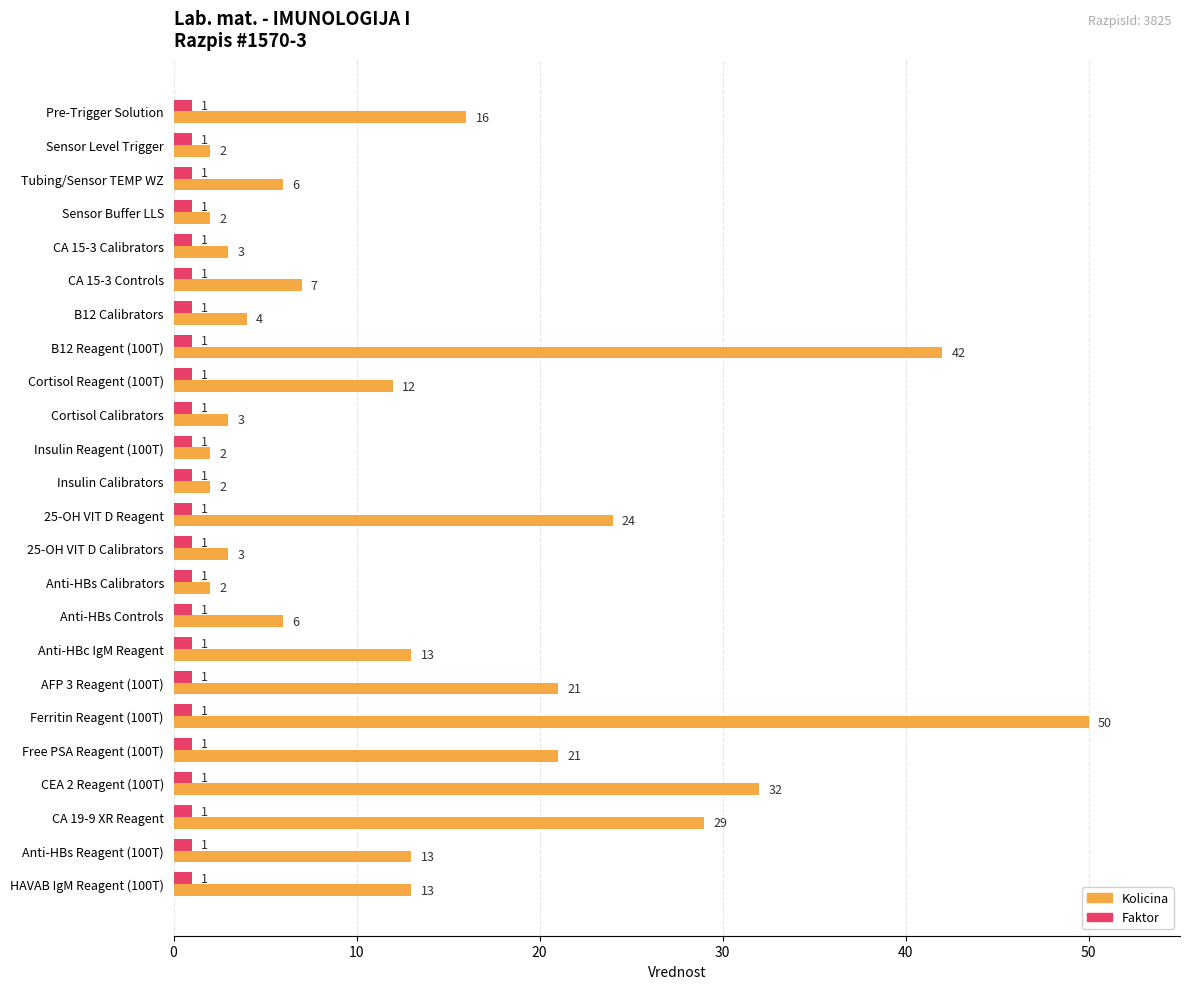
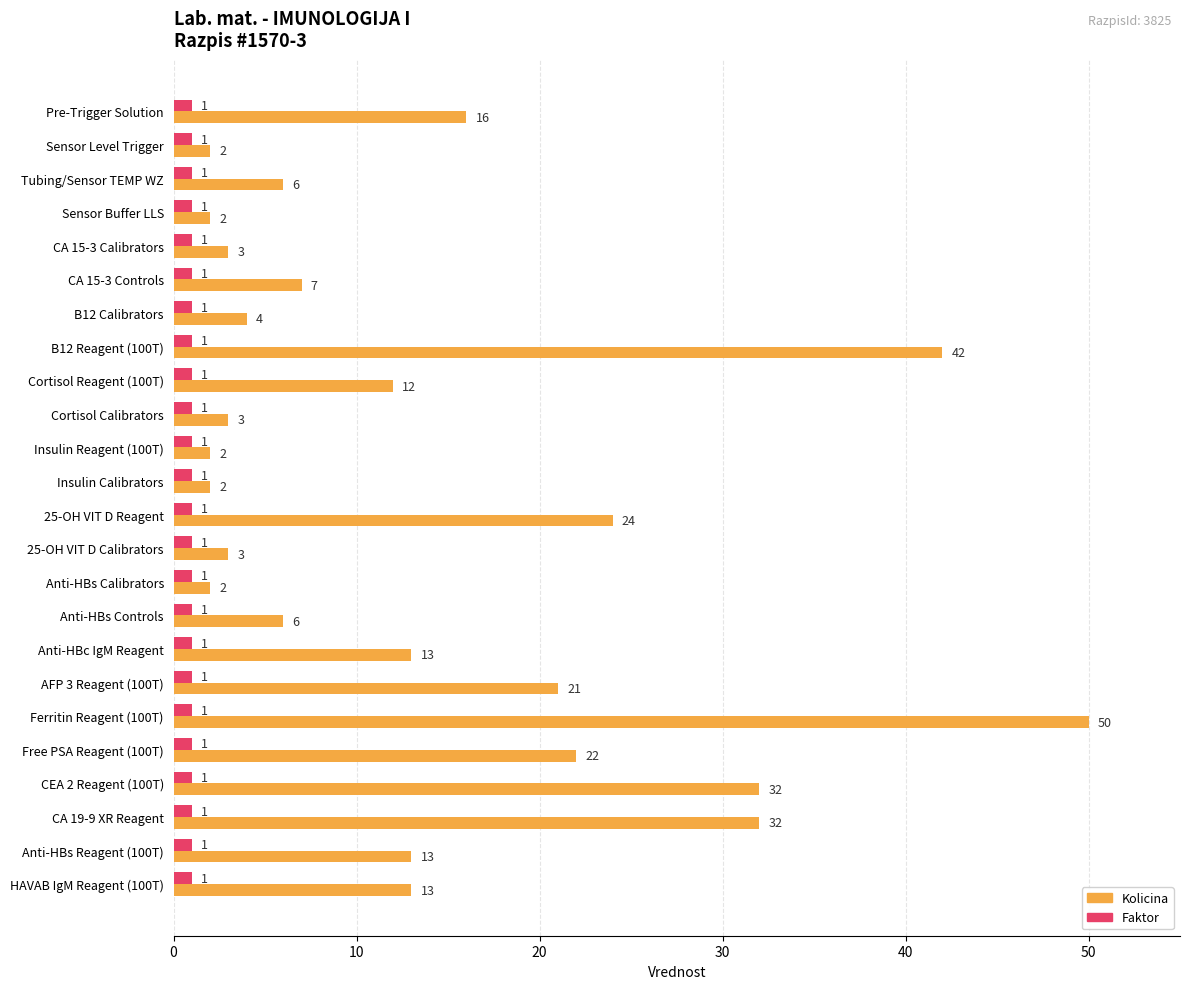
  {
    "Kolicina": {
      "Pre-Trigger Solution": 16,
      "Sensor Level Trigger": 2,
      "Tubing/Sensor TEMP WZ": 6,
      "Sensor Buffer LLS": 2,
      "CA 15-3 Calibrators": 3,
      "CA 15-3 Controls": 7,
      "B12 Calibrators": 4,
      "B12 Reagent (100T)": 42,
      "Cortisol Reagent (100T)": 12,
      "Cortisol Calibrators": 3,
      "Insulin Reagent (100T)": 2,
      "Insulin Calibrators": 2,
      "25-OH VIT D Reagent": 24,
      "25-OH VIT D Calibrators": 3,
      "Anti-HBs Calibrators": 2,
      "Anti-HBs Controls": 6,
      "Anti-HBc IgM Reagent": 13,
      "AFP 3 Reagent (100T)": 21,
      "Ferritin Reagent (100T)": 50,
-     "Free PSA Reagent (100T)": 21,
+     "Free PSA Reagent (100T)": 22,
      "CEA 2 Reagent (100T)": 32,
-     "CA 19-9 XR Reagent": 29,
+     "CA 19-9 XR Reagent": 32,
      "Anti-HBs Reagent (100T)": 13,
      "HAVAB IgM Reagent (100T)": 13
    },
    "Faktor": {
      "Pre-Trigger Solution": 1,
      "Sensor Level Trigger": 1,
      "Tubing/Sensor TEMP WZ": 1,
      "Sensor Buffer LLS": 1,
      "CA 15-3 Calibrators": 1,
      "CA 15-3 Controls": 1,
      "B12 Calibrators": 1,
      "B12 Reagent (100T)": 1,
      "Cortisol Reagent (100T)": 1,
      "Cortisol Calibrators": 1,
      "Insulin Reagent (100T)": 1,
      "Insulin Calibrators": 1,
      "25-OH VIT D Reagent": 1,
      "25-OH VIT D Calibrators": 1,
      "Anti-HBs Calibrators": 1,
      "Anti-HBs Controls": 1,
      "Anti-HBc IgM Reagent": 1,
      "AFP 3 Reagent (100T)": 1,
      "Ferritin Reagent (100T)": 1,
      "Free PSA Reagent (100T)": 1,
      "CEA 2 Reagent (100T)": 1,
      "CA 19-9 XR Reagent": 1,
      "Anti-HBs Reagent (100T)": 1,
      "HAVAB IgM Reagent (100T)": 1
    }
  }
